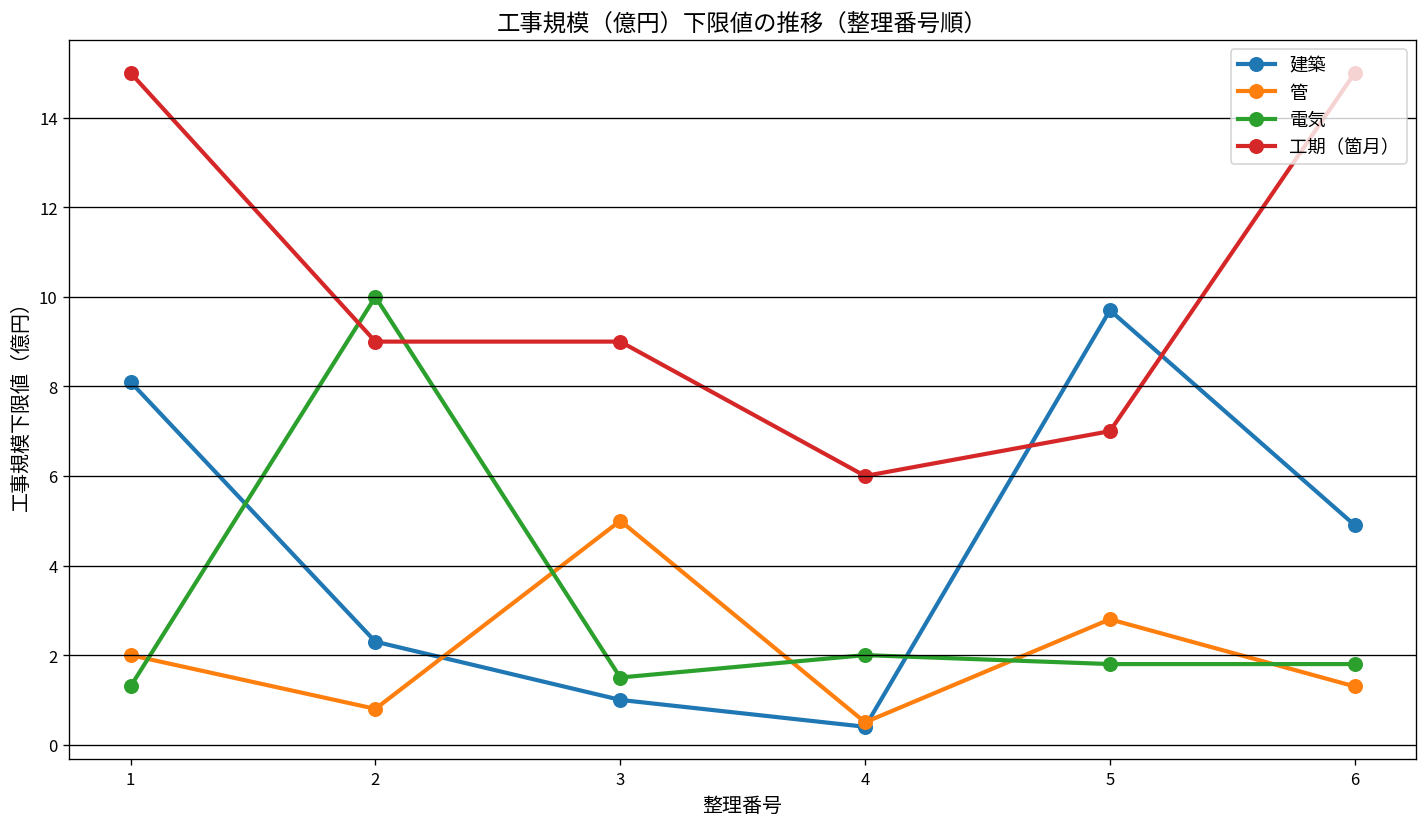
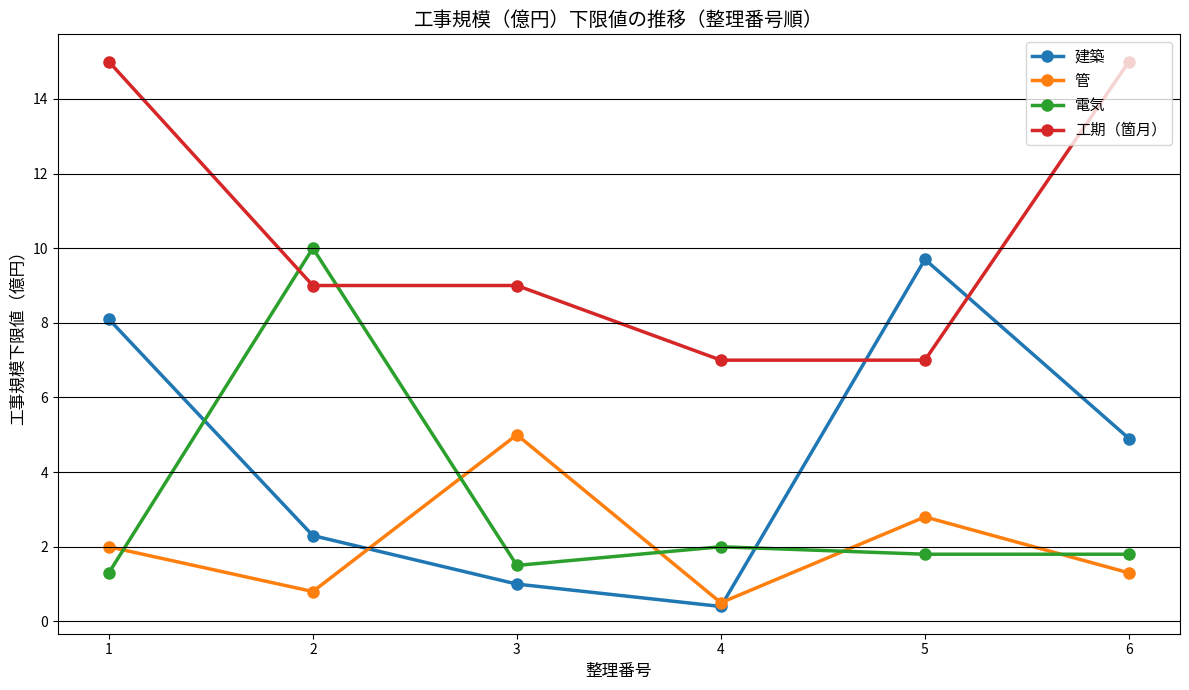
  {
    "建築": {
      "1": 8.1,
      "2": 2.3,
      "3": 1,
      "4": 0.4,
      "5": 9.7,
      "6": 4.9
    },
    "管": {
      "1": 2,
      "2": 0.8,
      "3": 5,
      "4": 0.5,
      "5": 2.8,
      "6": 1.3
    },
    "電気": {
      "1": 1.3,
      "2": 10,
      "3": 1.5,
      "4": 2,
      "5": 1.8,
      "6": 1.8
    },
    "工期（箇月）": {
      "1": 15,
      "2": 9,
      "3": 9,
-     "4": 6,
+     "4": 7,
      "5": 7
    }
  }
